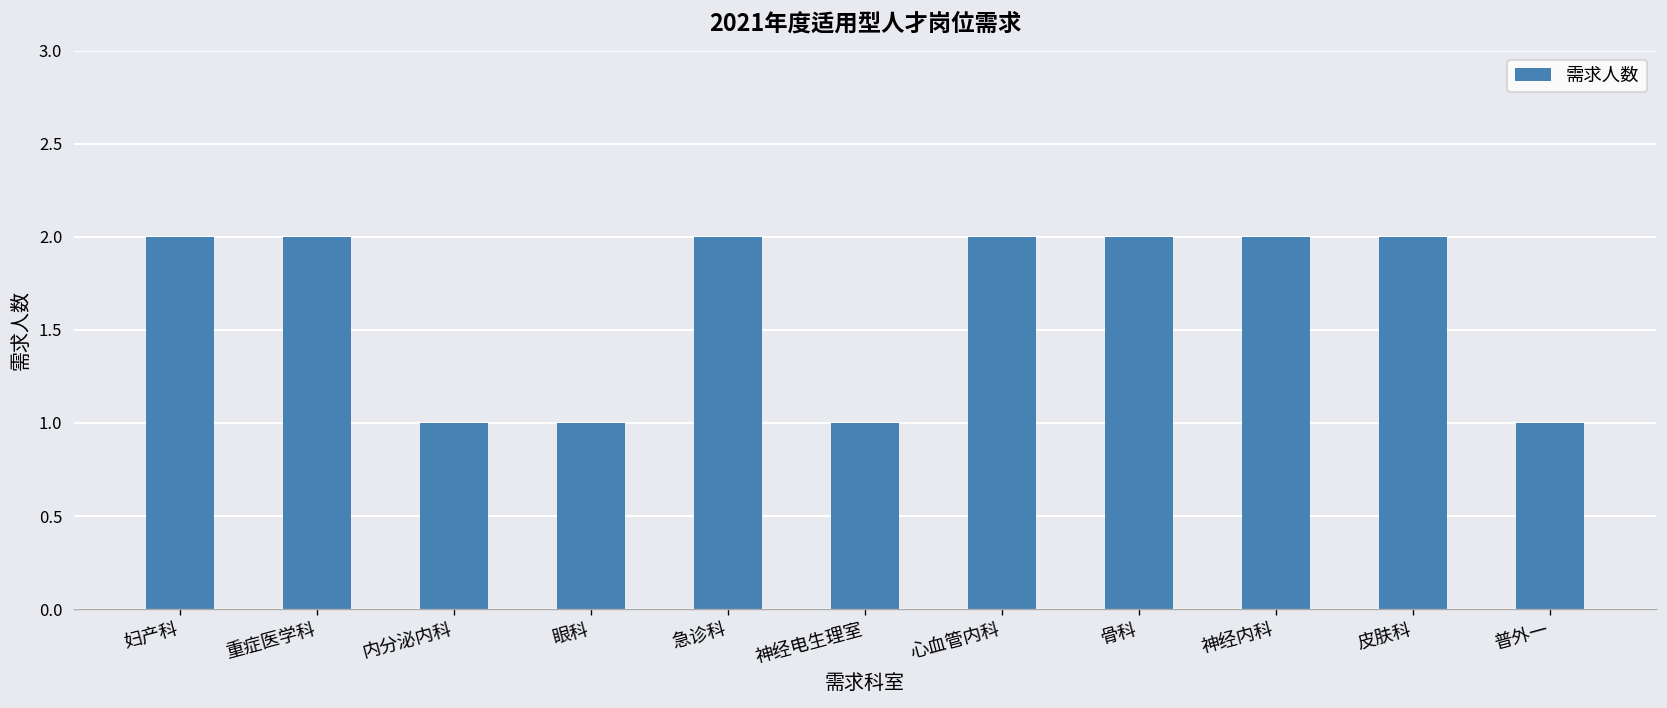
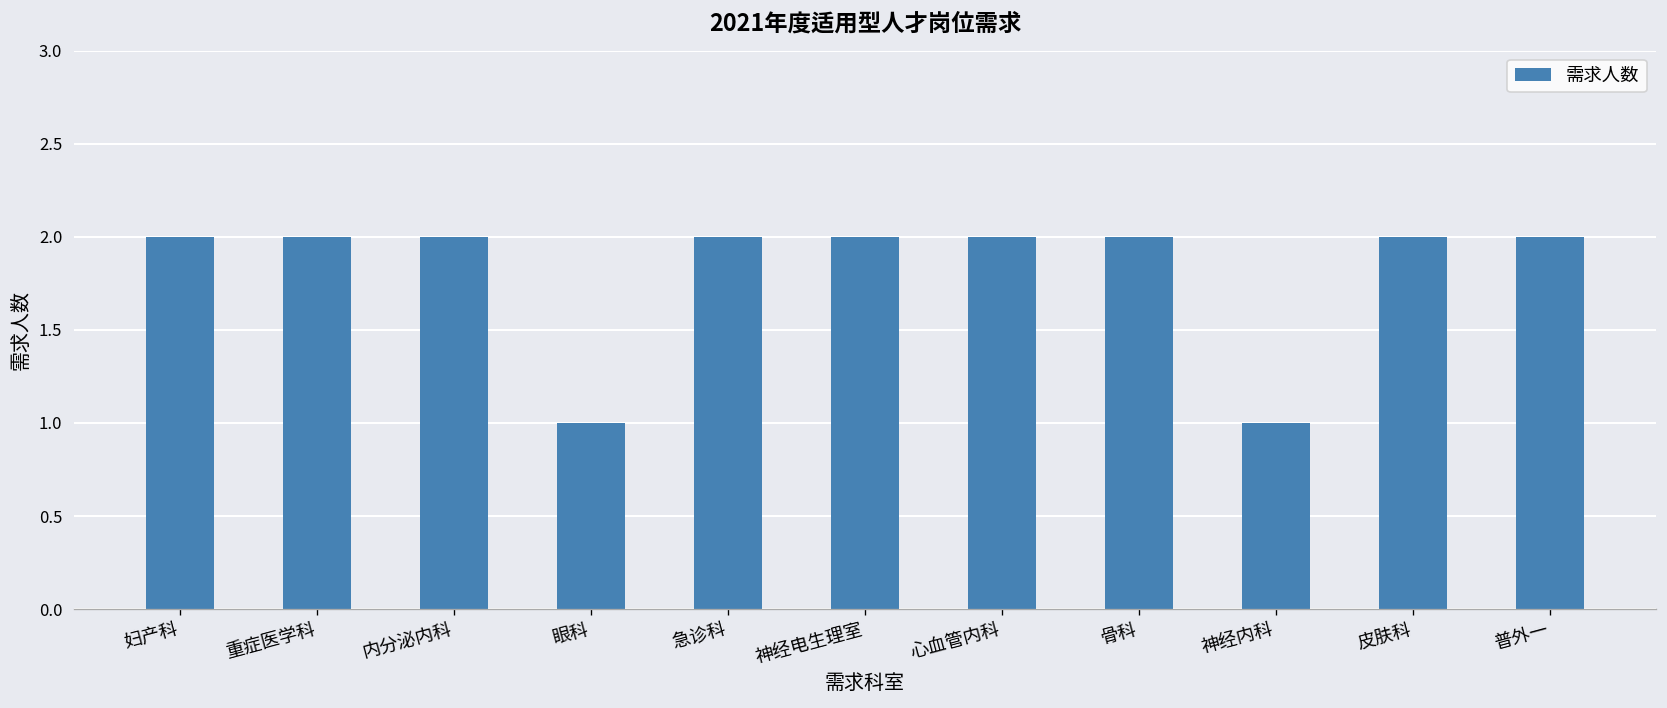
  {
    "妇产科": 2,
    "重症医学科": 2,
-   "内分泌内科": 1,
+   "内分泌内科": 2,
    "眼科": 1,
    "急诊科": 2,
-   "神经电生理室": 1,
+   "神经电生理室": 2,
    "心血管内科": 2,
    "骨科": 2,
-   "神经内科": 2,
+   "神经内科": 1,
    "皮肤科": 2,
-   "普外一": 1
+   "普外一": 2
  }
